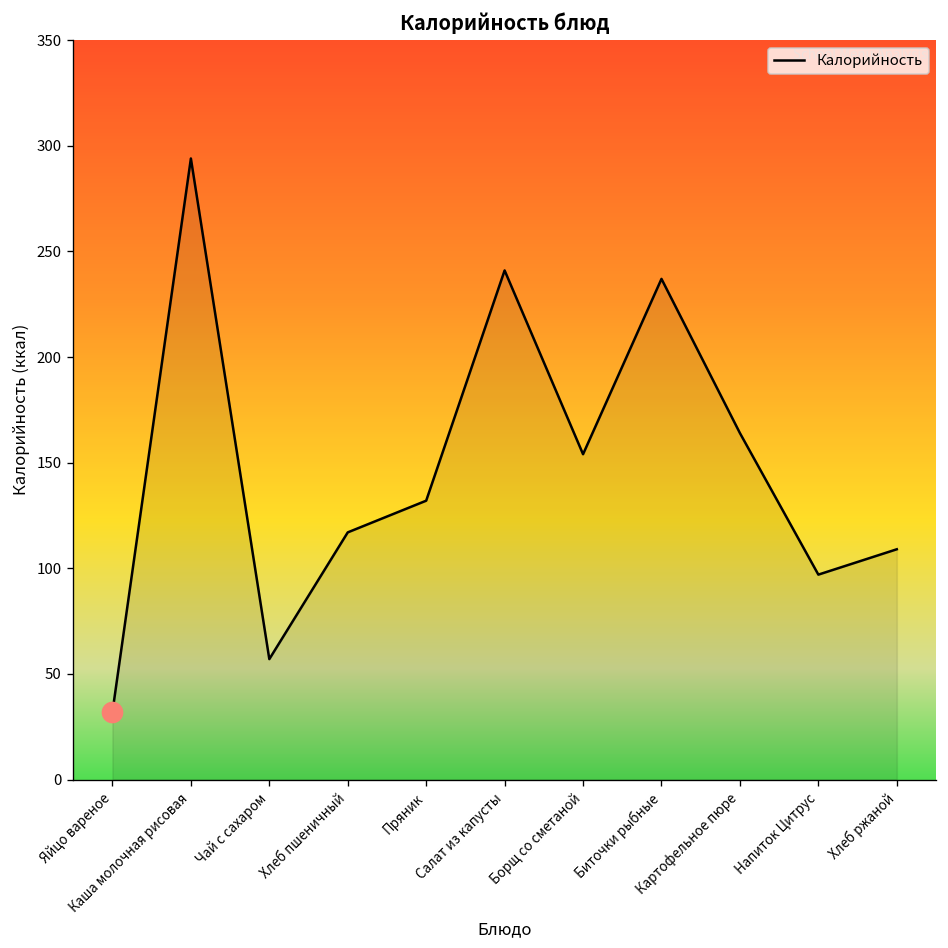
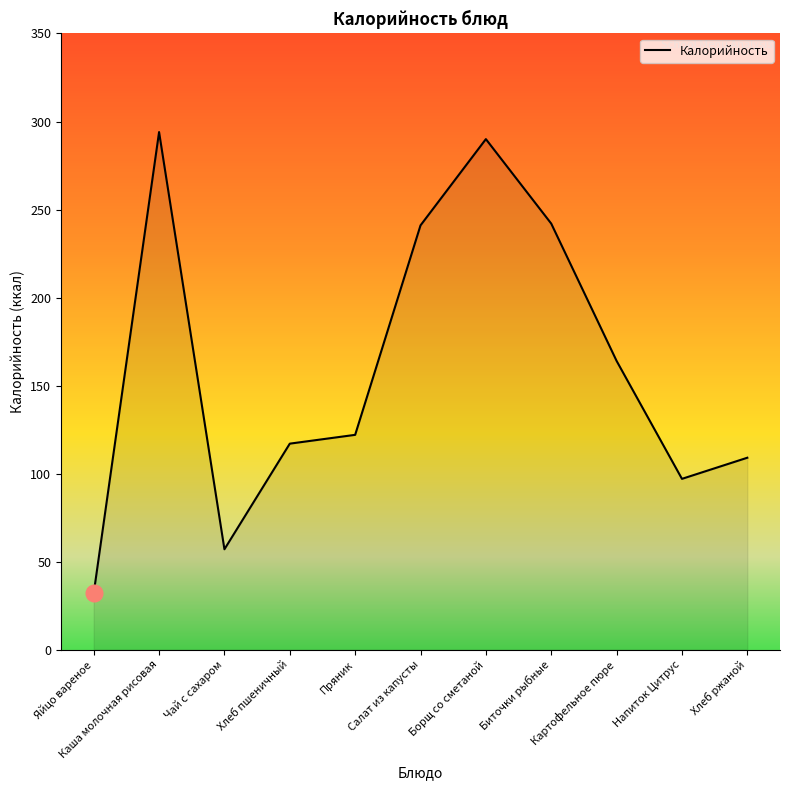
  {
    "Калорийность": {
      "Каша молочная рисовая": 294,
      "Чай с сахаром": 57,
      "Хлеб пшеничный": 117,
-     "Пряник": 132,
+     "Пряник": 122,
      "Салат из капусты": 241,
-     "Борщ со сметаной": 154,
-     "Биточки рыбные": 237,
+     "Борщ со сметаной": 290,
+     "Биточки рыбные": 242,
      "Картофельное пюре": 164,
      "Напиток Цитрус": 97,
      "Хлеб ржаной": 109
    }
  }
